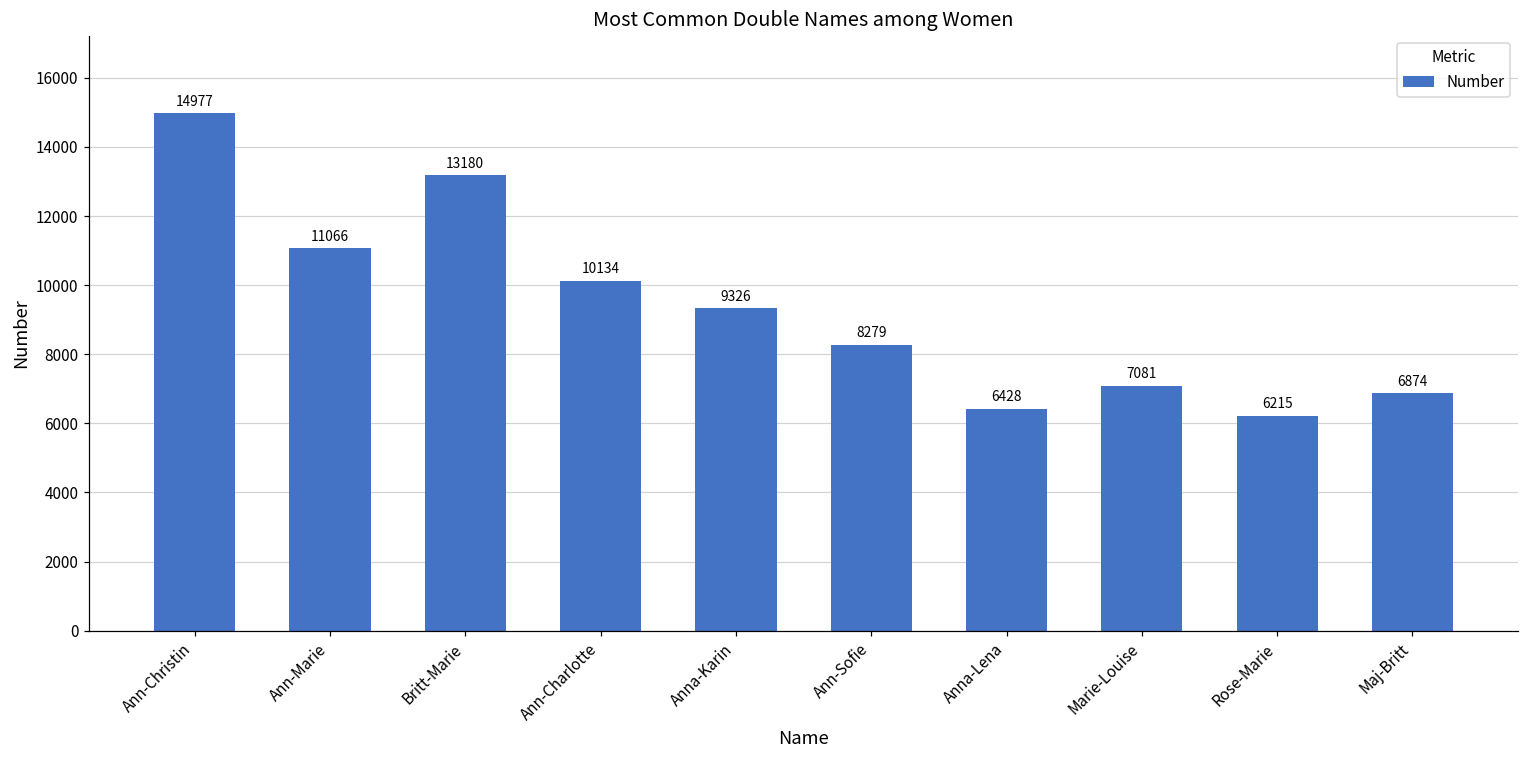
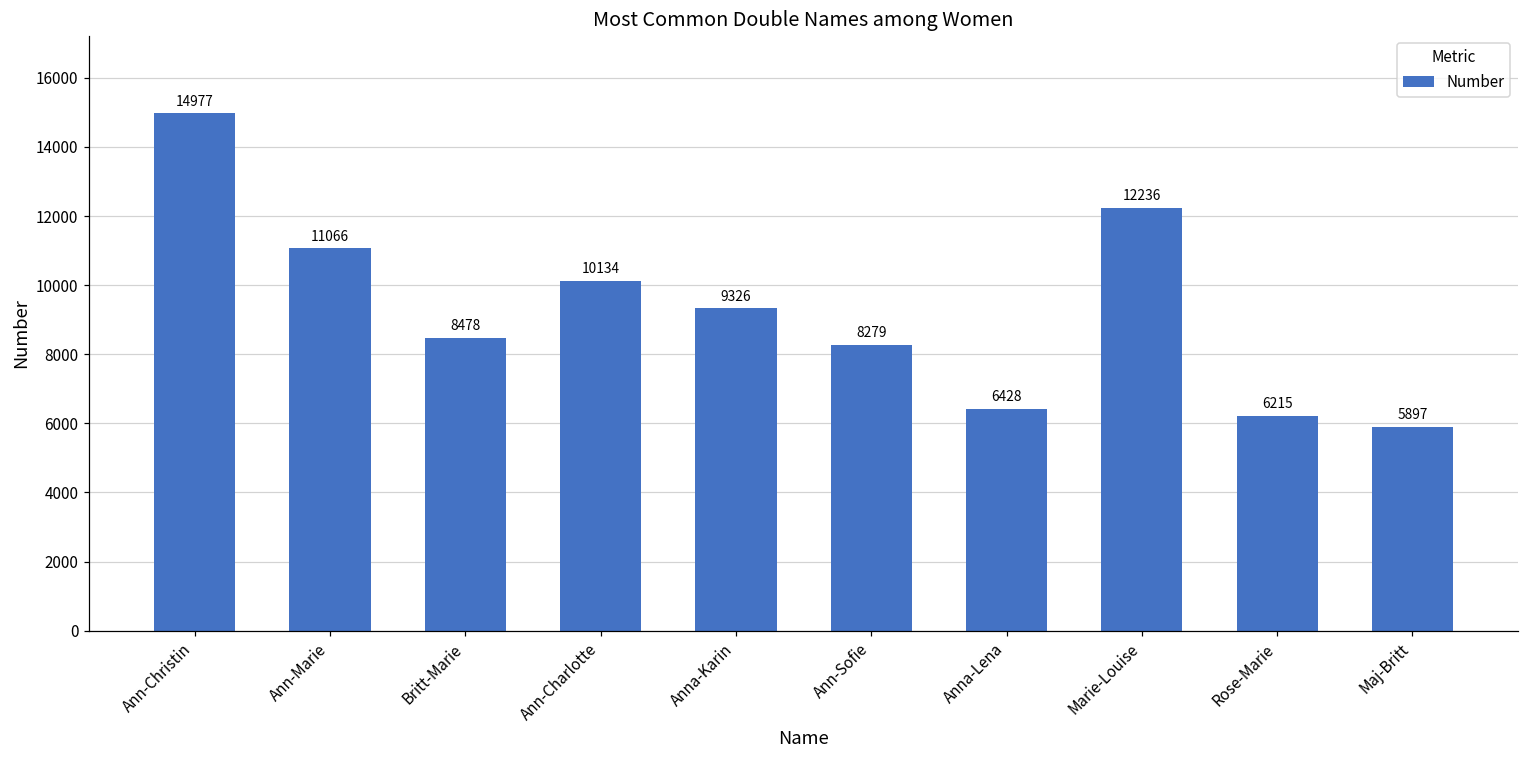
  {
    "Ann-Christin": 14977,
    "Ann-Marie": 11066,
-   "Britt-Marie": 13180,
+   "Britt-Marie": 8478,
    "Ann-Charlotte": 10134,
    "Anna-Karin": 9326,
    "Ann-Sofie": 8279,
    "Anna-Lena": 6428,
-   "Marie-Louise": 7081,
+   "Marie-Louise": 12236,
    "Rose-Marie": 6215,
-   "Maj-Britt": 6874
+   "Maj-Britt": 5897
  }
